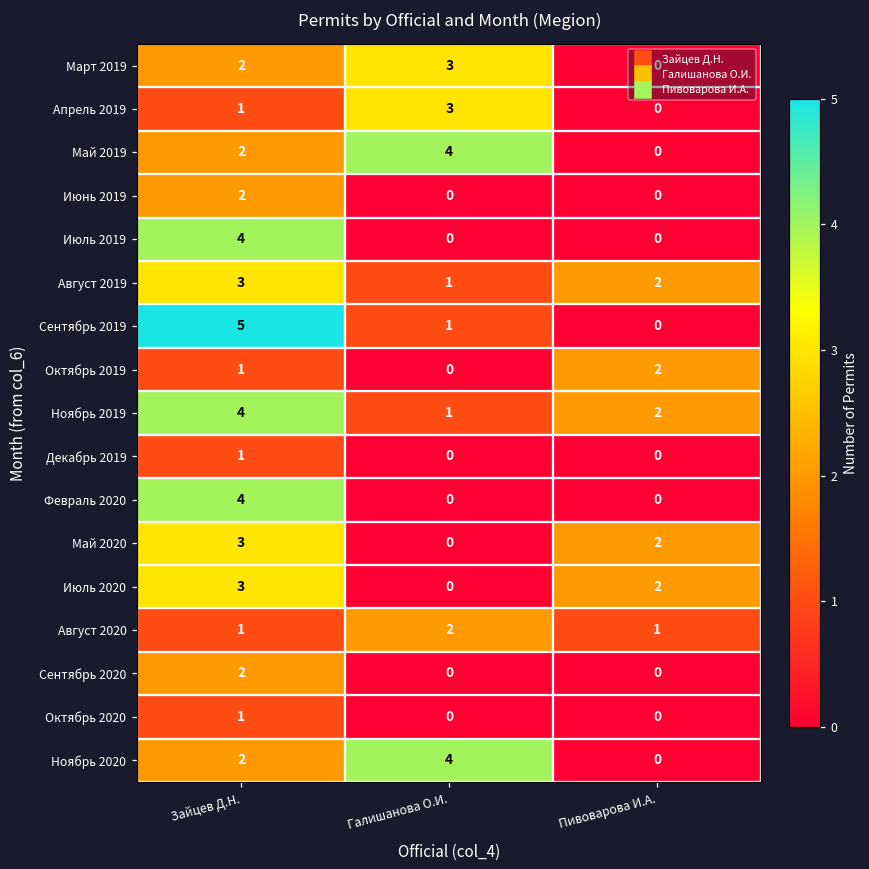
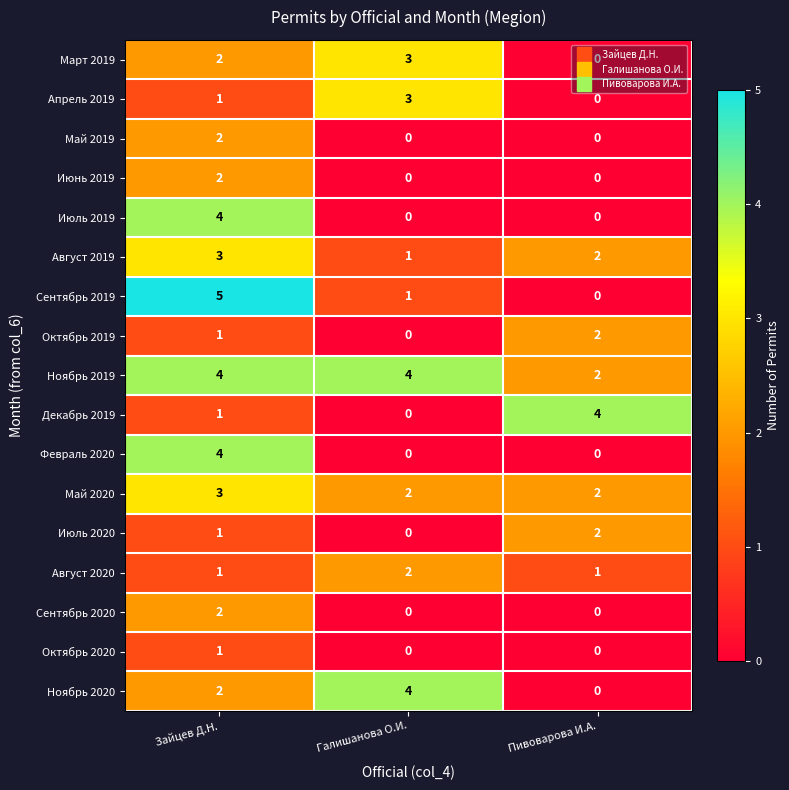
  {
    "Март 2019": {
      "Зайцев Д.Н.": 2,
      "Галишанова О.И.": 3
    },
    "Апрель 2019": {
      "Зайцев Д.Н.": 1,
      "Галишанова О.И.": 3
    },
    "Май 2019": {
      "Зайцев Д.Н.": 2,
-     "Галишанова О.И.": 4,
+     "Галишанова О.И.": 0,
      "Пивоварова И.А.": 0
    },
    "Июнь 2019": {
      "Зайцев Д.Н.": 2,
      "Галишанова О.И.": 0,
      "Пивоварова И.А.": 0
    },
    "Июль 2019": {
      "Зайцев Д.Н.": 4,
      "Галишанова О.И.": 0,
      "Пивоварова И.А.": 0
    },
    "Август 2019": {
      "Зайцев Д.Н.": 3,
      "Галишанова О.И.": 1,
      "Пивоварова И.А.": 2
    },
    "Сентябрь 2019": {
      "Зайцев Д.Н.": 5,
      "Галишанова О.И.": 1,
      "Пивоварова И.А.": 0
    },
    "Октябрь 2019": {
      "Зайцев Д.Н.": 1,
      "Галишанова О.И.": 0,
      "Пивоварова И.А.": 2
    },
    "Ноябрь 2019": {
      "Зайцев Д.Н.": 4,
-     "Галишанова О.И.": 1,
+     "Галишанова О.И.": 4,
      "Пивоварова И.А.": 2
    },
    "Декабрь 2019": {
      "Зайцев Д.Н.": 1,
      "Галишанова О.И.": 0,
-     "Пивоварова И.А.": 0
+     "Пивоварова И.А.": 4
    },
    "Февраль 2020": {
      "Зайцев Д.Н.": 4,
      "Галишанова О.И.": 0,
      "Пивоварова И.А.": 0
    },
    "Май 2020": {
      "Зайцев Д.Н.": 3,
-     "Галишанова О.И.": 0,
+     "Галишанова О.И.": 2,
      "Пивоварова И.А.": 2
    },
    "Июль 2020": {
-     "Зайцев Д.Н.": 3,
+     "Зайцев Д.Н.": 1,
      "Галишанова О.И.": 0,
      "Пивоварова И.А.": 2
    },
    "Август 2020": {
      "Зайцев Д.Н.": 1,
      "Галишанова О.И.": 2,
      "Пивоварова И.А.": 1
    },
    "Сентябрь 2020": {
      "Зайцев Д.Н.": 2,
      "Галишанова О.И.": 0,
      "Пивоварова И.А.": 0
    },
    "Октябрь 2020": {
      "Зайцев Д.Н.": 1,
      "Галишанова О.И.": 0,
      "Пивоварова И.А.": 0
    },
    "Ноябрь 2020": {
      "Зайцев Д.Н.": 2,
      "Галишанова О.И.": 4,
      "Пивоварова И.А.": 0
    }
  }
